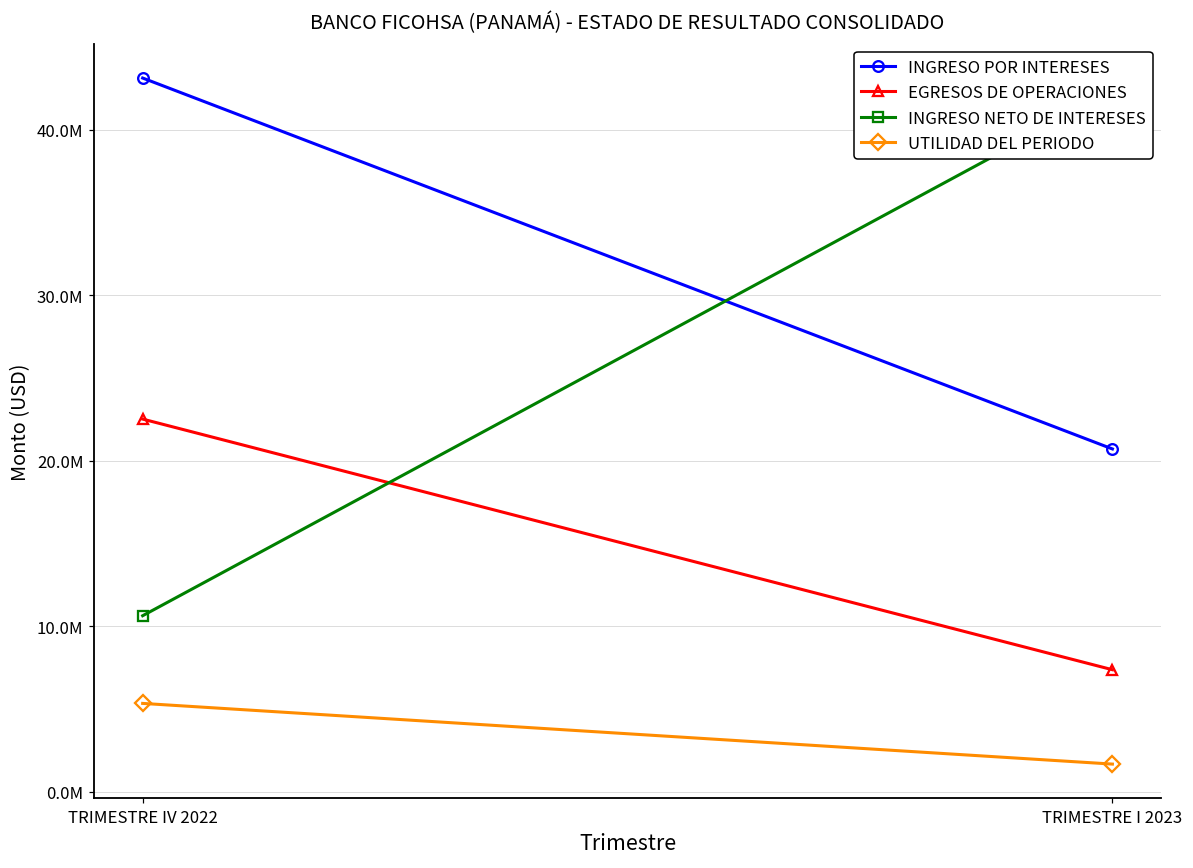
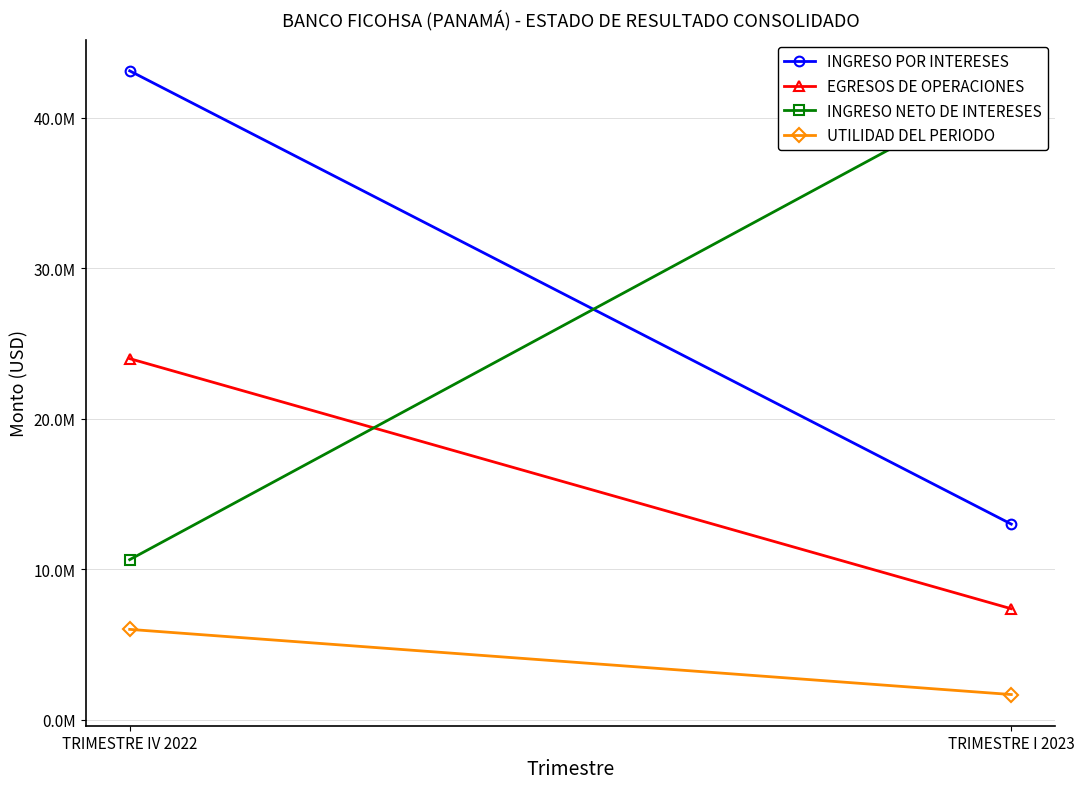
  {
    "INGRESO POR INTERESES": {
      "TRIMESTRE IV 2022": 43100000,
-     "TRIMESTRE I 2023": 20700000
+     "TRIMESTRE I 2023": 13000000
    },
    "EGRESOS DE OPERACIONES": {
-     "TRIMESTRE IV 2022": 22500000,
+     "TRIMESTRE IV 2022": 24000000,
      "TRIMESTRE I 2023": 7400000
    },
    "INGRESO NETO DE INTERESES": {
      "TRIMESTRE IV 2022": 10600000
    },
    "UTILIDAD DEL PERIODO": {
-     "TRIMESTRE IV 2022": 5300000,
+     "TRIMESTRE IV 2022": 6000000,
      "TRIMESTRE I 2023": 1700000
    }
  }
